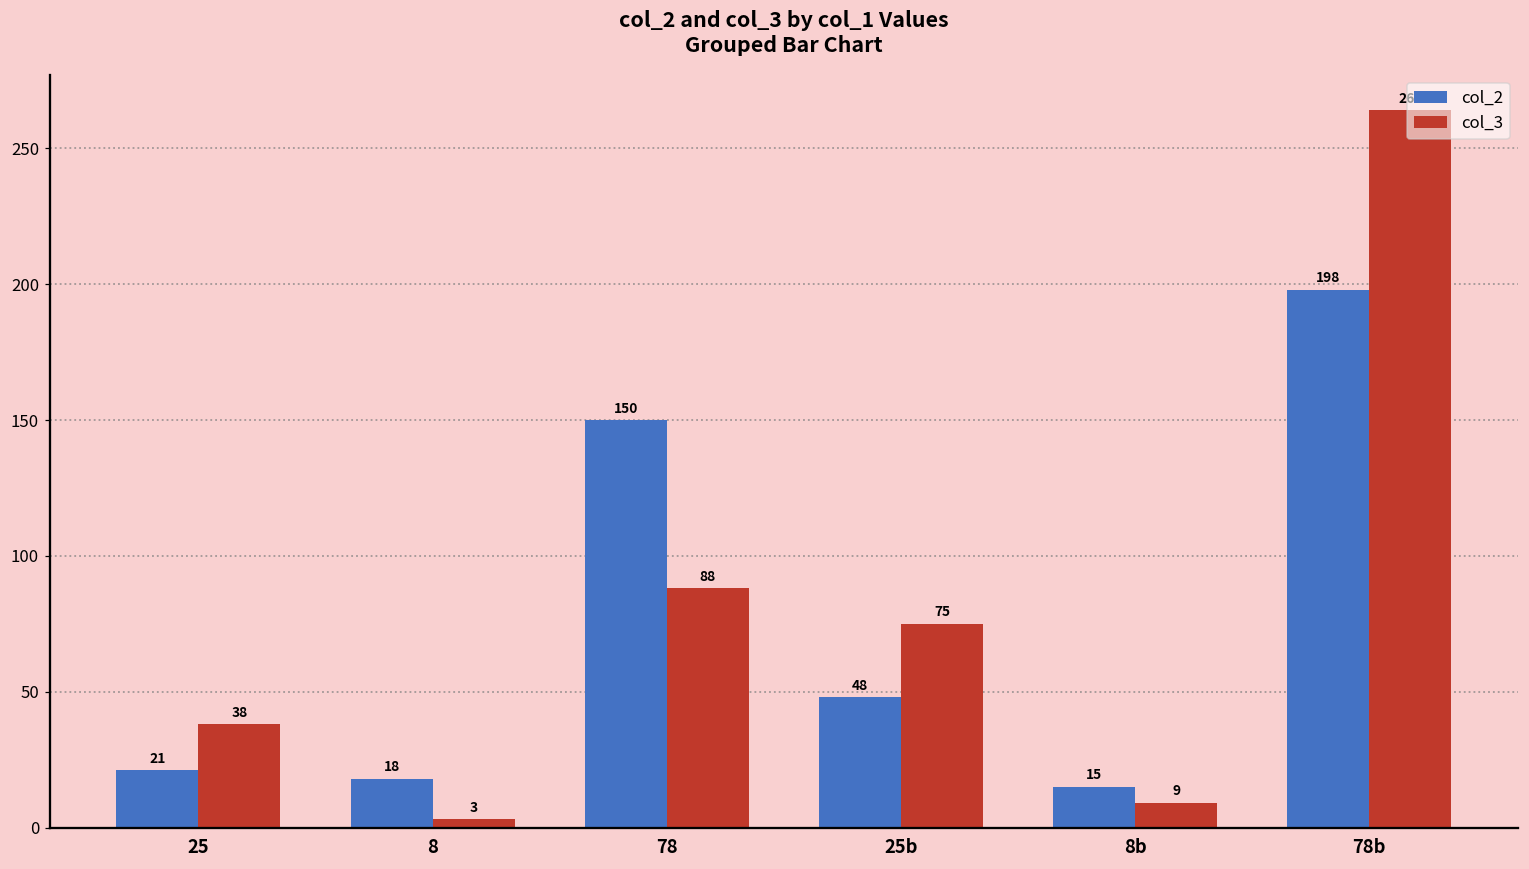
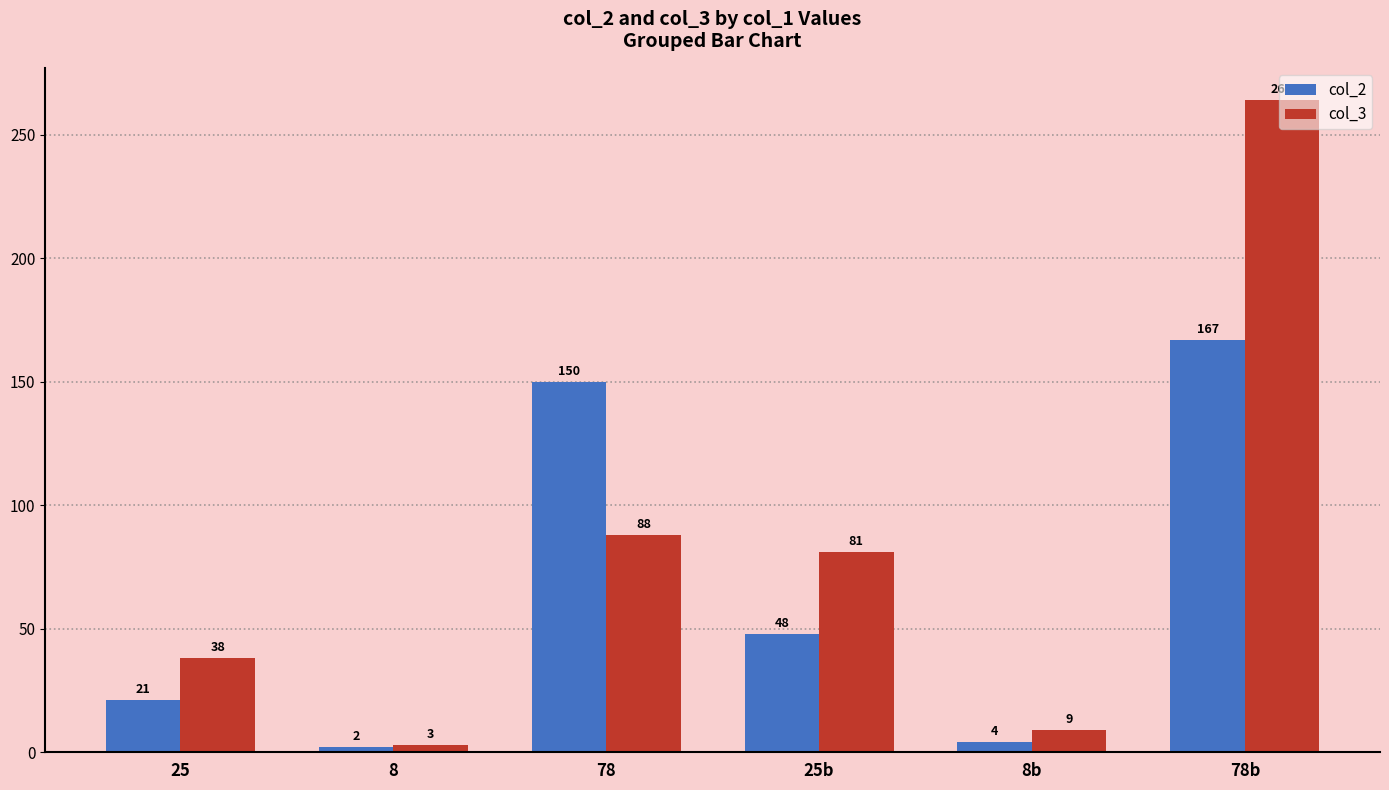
  {
    "col_2": {
      "25": 21,
-     "8": 18,
+     "8": 2,
      "78": 150,
      "25b": 48,
-     "8b": 15,
-     "78b": 198
+     "8b": 4,
+     "78b": 167
    },
    "col_3": {
      "25": 38,
      "8": 3,
      "78": 88,
-     "25b": 75,
+     "25b": 81,
      "8b": 9
    }
  }
